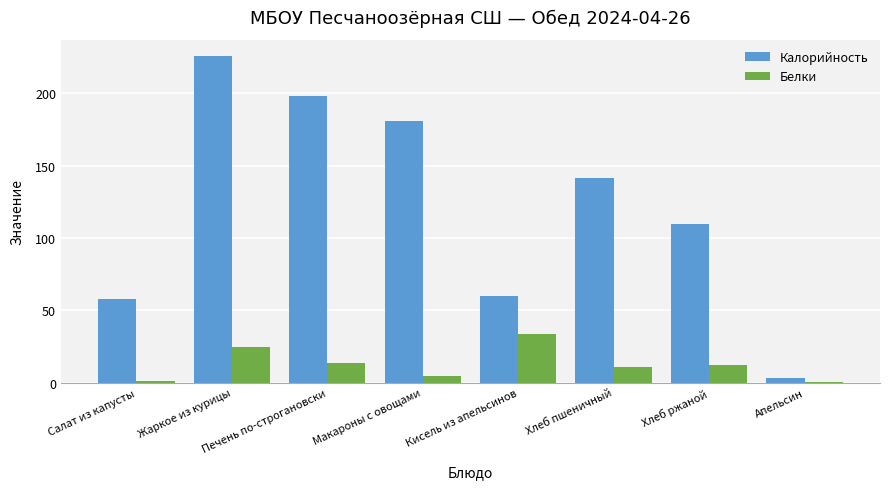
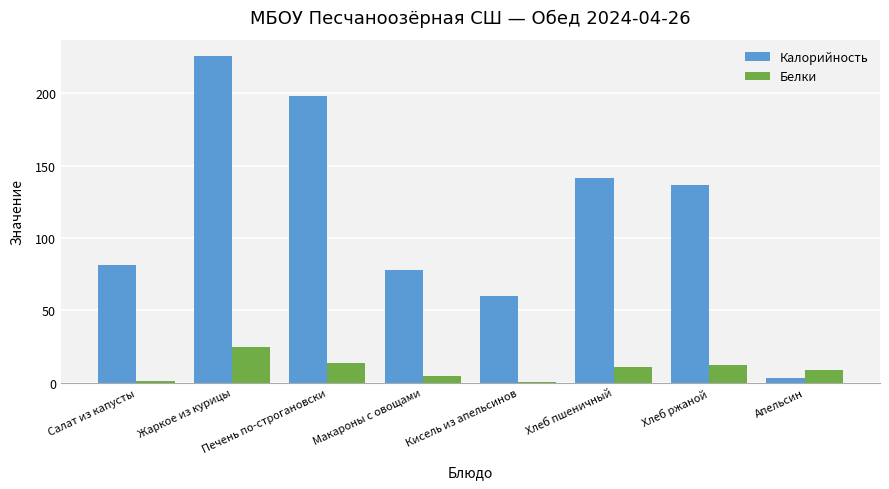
  {
    "Калорийность": {
-     "Салат из капусты": 58,
+     "Салат из капусты": 82,
      "Жаркое из курицы": 226,
      "Печень по-строгановски": 198,
-     "Макароны с овощами": 181,
+     "Макароны с овощами": 78,
      "Кисель из апельсинов": 60,
      "Хлеб пшеничный": 142,
-     "Хлеб ржаной": 110,
+     "Хлеб ржаной": 137,
      "Апельсин": 3
    },
    "Белки": {
      "Жаркое из курицы": 25,
      "Печень по-строгановски": 13,
      "Макароны с овощами": 5,
-     "Кисель из апельсинов": 34,
+     "Кисель из апельсинов": 0,
      "Хлеб пшеничный": 11,
      "Хлеб ржаной": 12,
-     "Апельсин": 1
+     "Апельсин": 9
    }
  }
